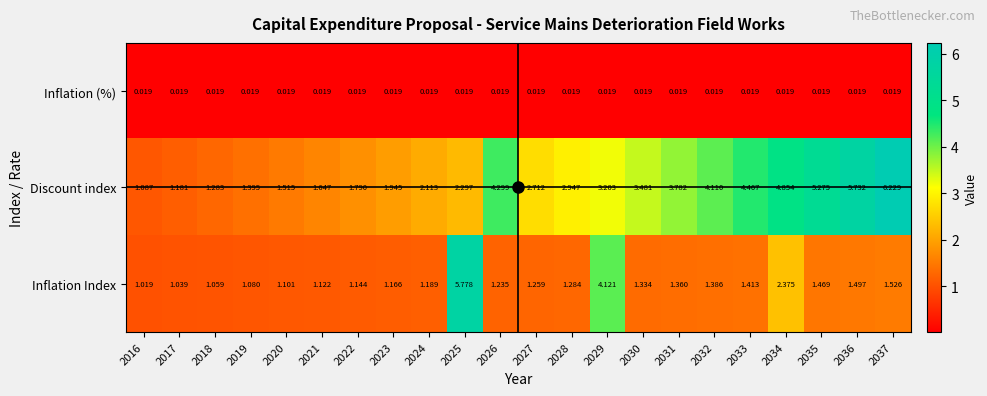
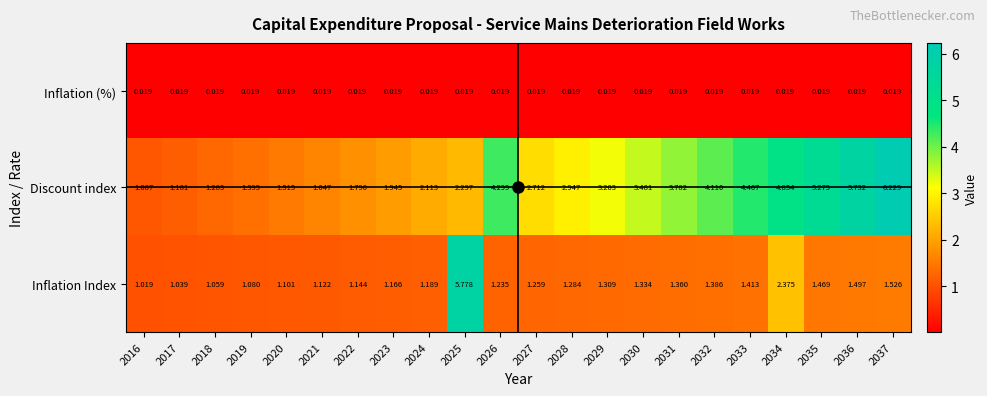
  {
    "Inflation (%)": {
      "2016": 0.019,
      "2017": 0.019,
      "2018": 0.019,
      "2019": 0.019,
      "2020": 0.019,
      "2021": 0.019,
      "2022": 0.019,
      "2023": 0.019,
      "2024": 0.019,
      "2025": 0.019,
      "2026": 0.019,
      "2027": 0.019,
      "2028": 0.019,
      "2029": 0.019,
      "2030": 0.019,
      "2031": 0.019,
      "2032": 0.019,
      "2033": 0.019,
      "2034": 0.019,
      "2035": 0.019,
      "2036": 0.019,
      "2037": 0.019
    },
    "Discount index": {
      "2016": 1.087,
      "2017": 1.181,
      "2018": 1.283,
      "2019": 1.395,
      "2020": 1.515,
      "2021": 1.647,
      "2022": 1.790,
      "2023": 1.945,
      "2024": 2.113,
      "2025": 2.297,
      "2026": 4.299,
      "2027": 2.712,
      "2028": 2.947,
      "2029": 3.203,
      "2030": 3.481,
      "2031": 3.782,
      "2032": 4.110,
      "2033": 4.467,
      "2034": 4.854,
      "2035": 5.275,
      "2036": 5.732,
      "2037": 6.229
    },
    "Inflation Index": {
      "2016": 1.019,
      "2017": 1.039,
      "2018": 1.059,
      "2019": 1.080,
      "2020": 1.101,
      "2021": 1.122,
      "2022": 1.144,
      "2023": 1.166,
      "2024": 1.189,
      "2025": 5.778,
      "2026": 1.235,
      "2027": 1.259,
      "2028": 1.284,
-     "2029": 4.121,
+     "2029": 1.309,
      "2030": 1.334,
      "2031": 1.360,
      "2032": 1.386,
      "2033": 1.413,
      "2034": 2.375,
      "2035": 1.469,
      "2036": 1.497,
      "2037": 1.526
    }
  }
